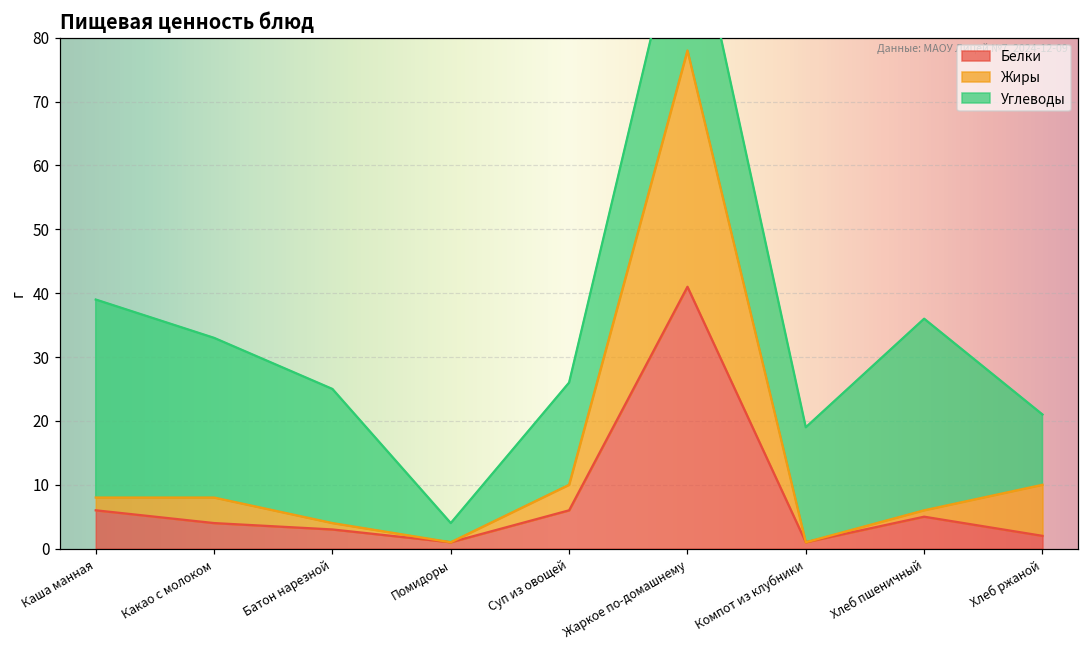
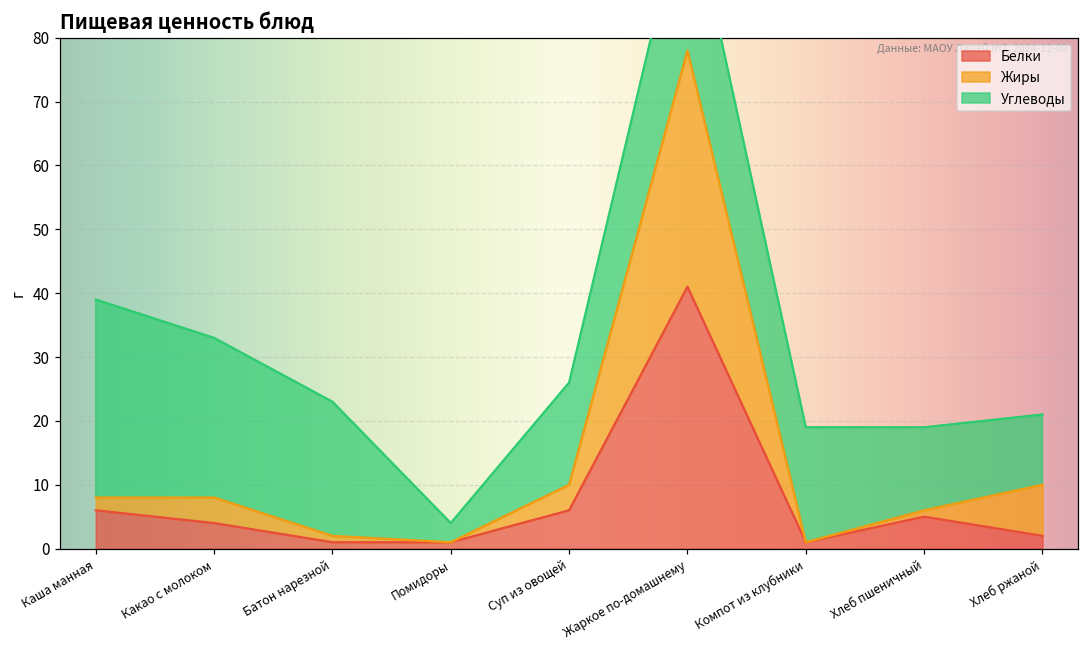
  {
    "Белки": {
      "Каша манная": 6,
      "Какао с молоком": 4,
-     "Батон нарезной": 3,
+     "Батон нарезной": 1,
      "Суп из овощей": 6,
      "Жаркое по-домашнему": 41,
      "Хлеб пшеничный": 5,
      "Хлеб ржаной": 2
    },
    "Жиры": {
      "Каша манная": 2,
      "Какао с молоком": 4,
      "Батон нарезной": 1,
      "Суп из овощей": 4,
      "Жаркое по-домашнему": 37,
      "Хлеб пшеничный": 1,
      "Хлеб ржаной": 8
    },
    "Углеводы": {
      "Каша манная": 31,
      "Какао с молоком": 25,
      "Батон нарезной": 21,
      "Помидоры": 3,
      "Суп из овощей": 16,
      "Компот из клубники": 18,
-     "Хлеб пшеничный": 30,
+     "Хлеб пшеничный": 13,
      "Хлеб ржаной": 11
    }
  }
